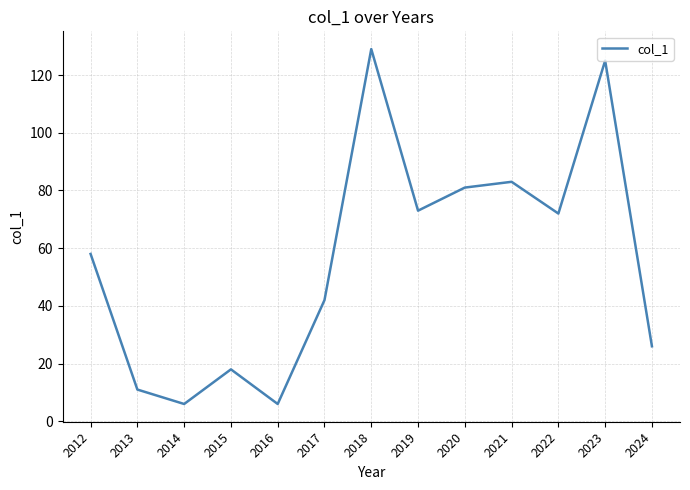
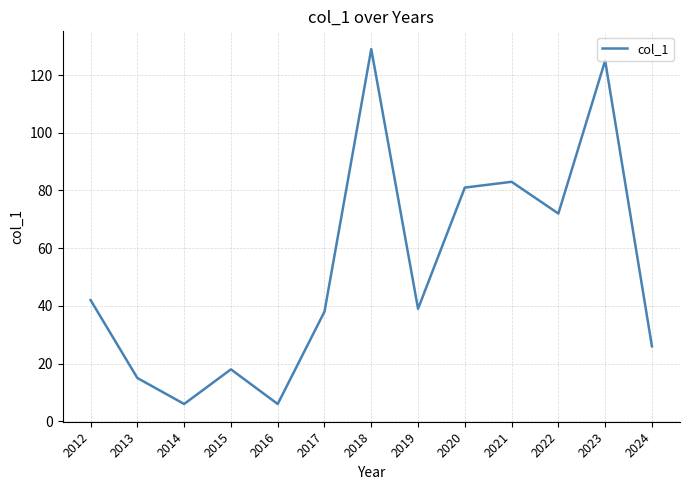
  {
-   "2012": 58,
-   "2013": 11,
+   "2012": 42,
+   "2013": 15,
    "2014": 6,
    "2015": 18,
    "2016": 6,
-   "2017": 42,
+   "2017": 38,
    "2018": 129,
-   "2019": 73,
+   "2019": 39,
    "2020": 81,
    "2021": 83,
    "2022": 72,
    "2024": 26
  }
